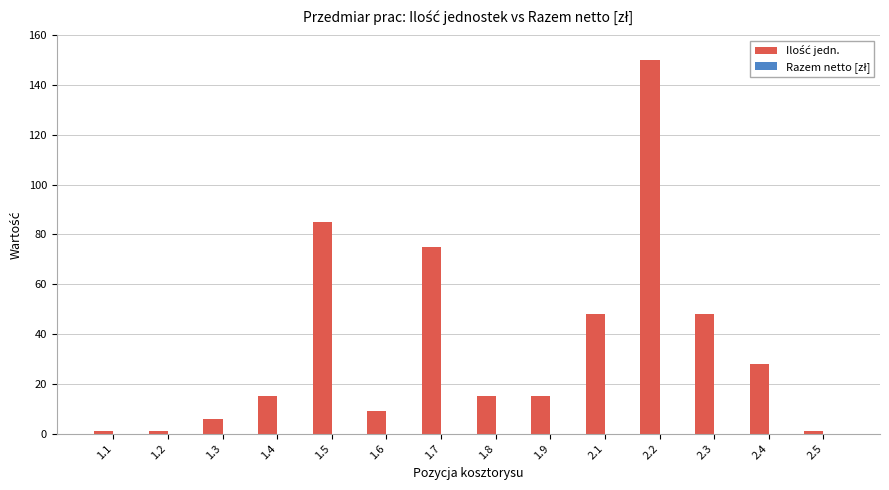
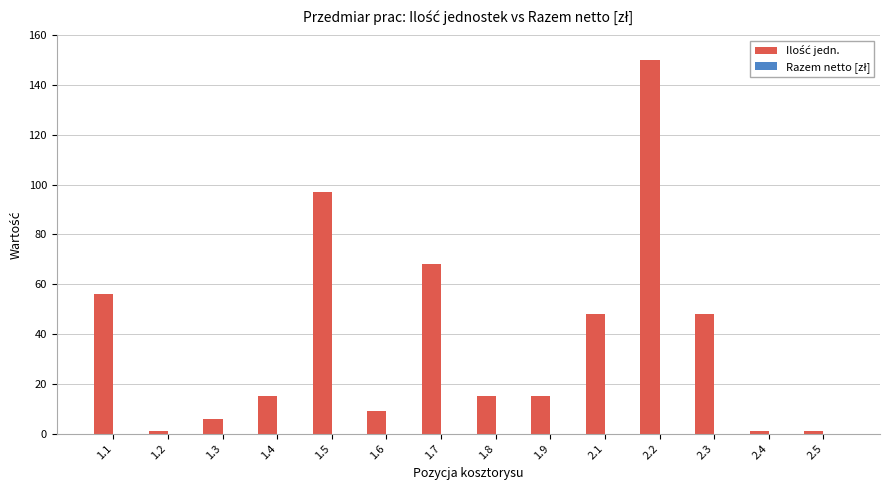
  {
    "Ilość jedn.": {
-     "1.1": 1,
+     "1.1": 56,
      "1.3": 6,
      "1.4": 15,
-     "1.5": 85,
+     "1.5": 97,
      "1.6": 9,
-     "1.7": 75,
+     "1.7": 68,
      "1.8": 15,
      "1.9": 15,
      "2.1": 48,
      "2.2": 150,
      "2.3": 48,
-     "2.4": 28
+     "2.4": 1
    },
    "Razem netto [zł]": {
      "1.1": 0,
      "1.2": 0,
      "1.3": 0,
      "1.4": 0,
      "1.5": 0,
      "1.6": 0,
      "1.7": 0,
      "1.8": 0,
      "1.9": 0,
      "2.1": 0,
      "2.2": 0,
      "2.3": 0,
      "2.4": 0,
      "2.5": 0
    }
  }
